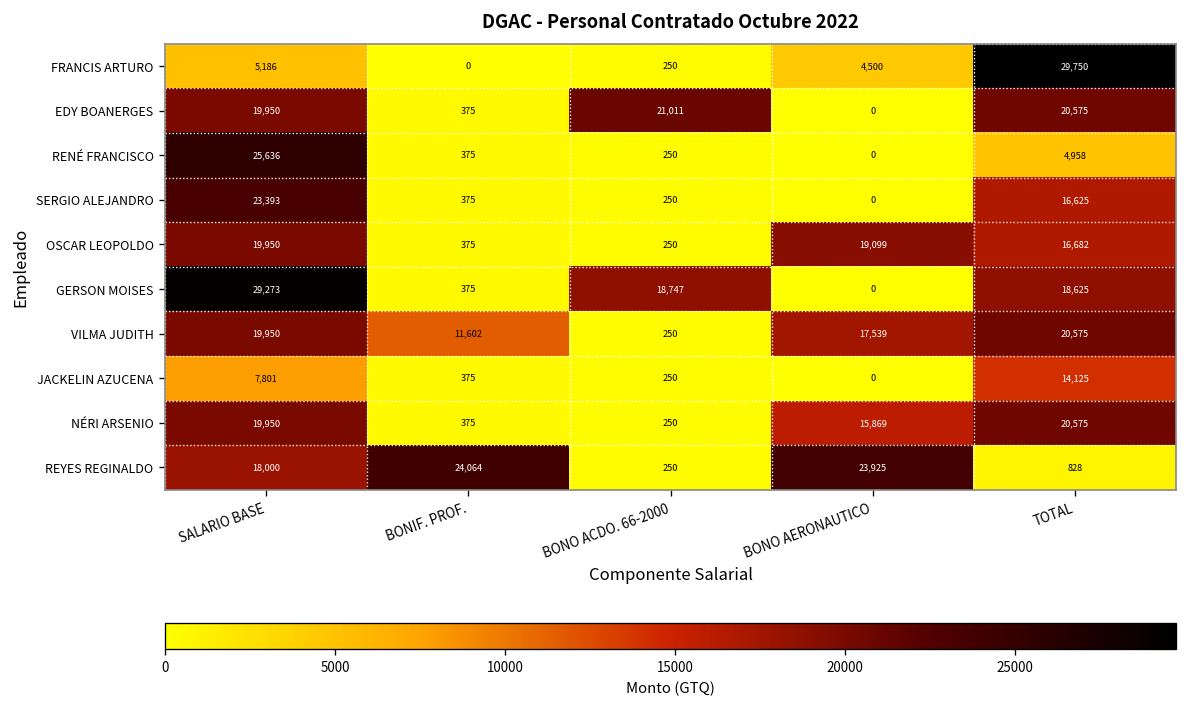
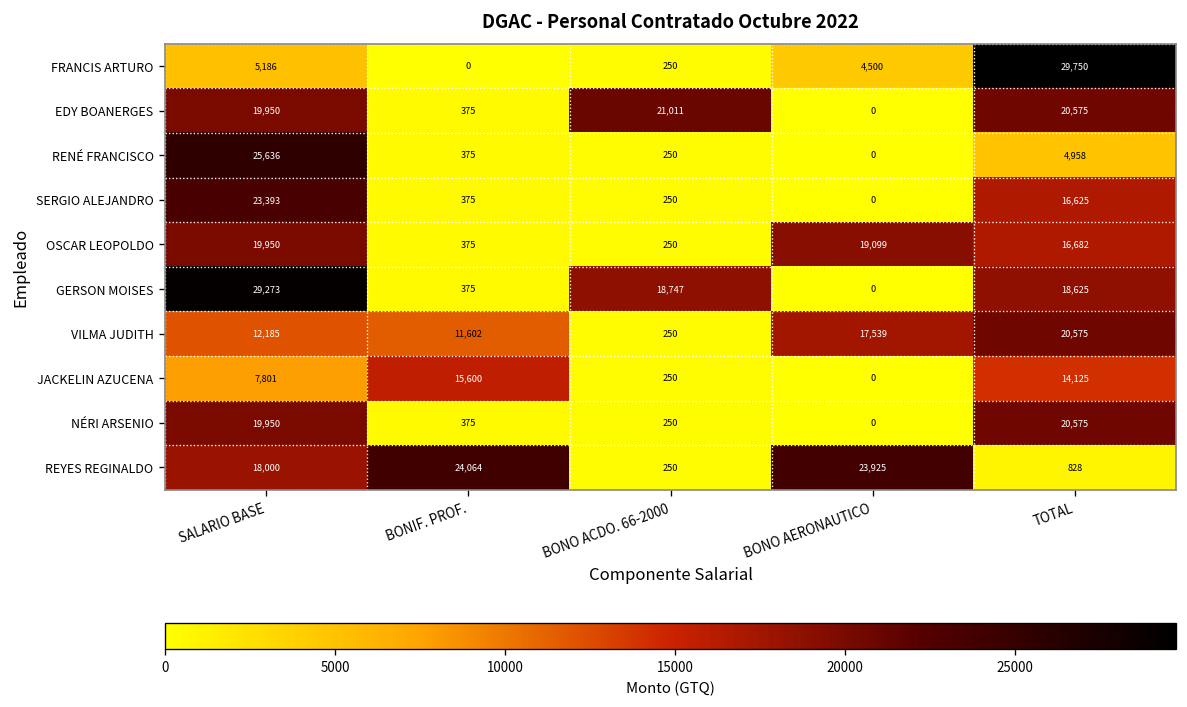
  {
    "FRANCIS ARTURO": {
      "SALARIO BASE": "5,186",
      "BONIF. PROF.": "0",
      "BONO ACDO. 66-2000": "250",
      "BONO AERONAUTICO": "4,500",
      "TOTAL": "29,750"
    },
    "EDY BOANERGES": {
      "SALARIO BASE": "19,950",
      "BONIF. PROF.": "375",
      "BONO ACDO. 66-2000": "21,011",
      "BONO AERONAUTICO": "0",
      "TOTAL": "20,575"
    },
    "RENÉ FRANCISCO": {
      "SALARIO BASE": "25,636",
      "BONIF. PROF.": "375",
      "BONO ACDO. 66-2000": "250",
      "BONO AERONAUTICO": "0",
      "TOTAL": "4,958"
    },
    "SERGIO ALEJANDRO": {
      "SALARIO BASE": "23,393",
      "BONIF. PROF.": "375",
      "BONO ACDO. 66-2000": "250",
      "BONO AERONAUTICO": "0",
      "TOTAL": "16,625"
    },
    "OSCAR LEOPOLDO": {
      "SALARIO BASE": "19,950",
      "BONIF. PROF.": "375",
      "BONO ACDO. 66-2000": "250",
      "BONO AERONAUTICO": "19,099",
      "TOTAL": "16,682"
    },
    "GERSON MOISES": {
      "SALARIO BASE": "29,273",
      "BONIF. PROF.": "375",
      "BONO ACDO. 66-2000": "18,747",
      "BONO AERONAUTICO": "0",
      "TOTAL": "18,625"
    },
    "VILMA JUDITH": {
-     "SALARIO BASE": "19,950",
+     "SALARIO BASE": "12,185",
      "BONIF. PROF.": "11,602",
      "BONO ACDO. 66-2000": "250",
      "BONO AERONAUTICO": "17,539",
      "TOTAL": "20,575"
    },
    "JACKELIN AZUCENA": {
      "SALARIO BASE": "7,801",
-     "BONIF. PROF.": "375",
+     "BONIF. PROF.": "15,600",
      "BONO ACDO. 66-2000": "250",
      "BONO AERONAUTICO": "0",
      "TOTAL": "14,125"
    },
    "NÉRI ARSENIO": {
      "SALARIO BASE": "19,950",
      "BONIF. PROF.": "375",
      "BONO ACDO. 66-2000": "250",
-     "BONO AERONAUTICO": "15,869",
+     "BONO AERONAUTICO": "0",
      "TOTAL": "20,575"
    },
    "REYES REGINALDO": {
      "SALARIO BASE": "18,000",
      "BONIF. PROF.": "24,064",
      "BONO ACDO. 66-2000": "250",
      "BONO AERONAUTICO": "23,925",
      "TOTAL": "828"
    }
  }
